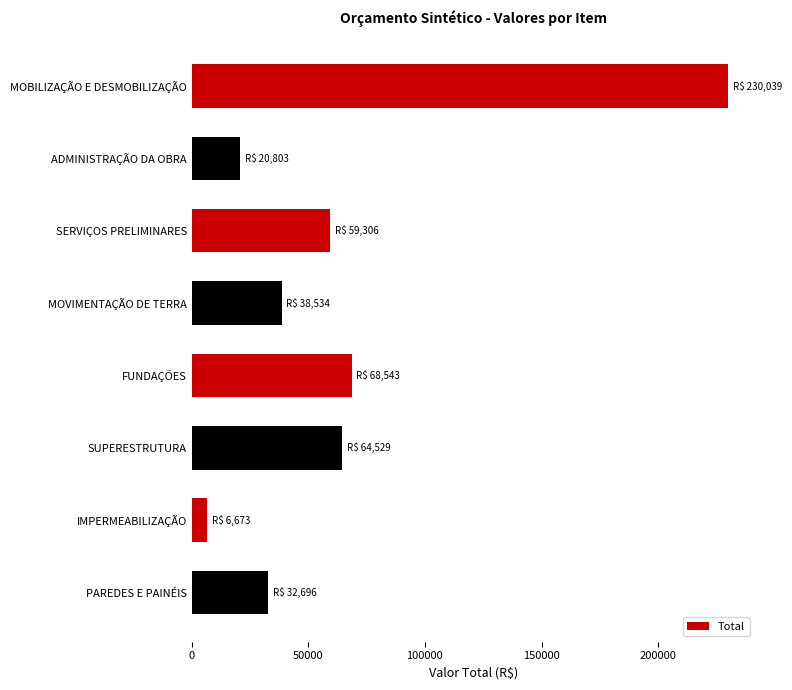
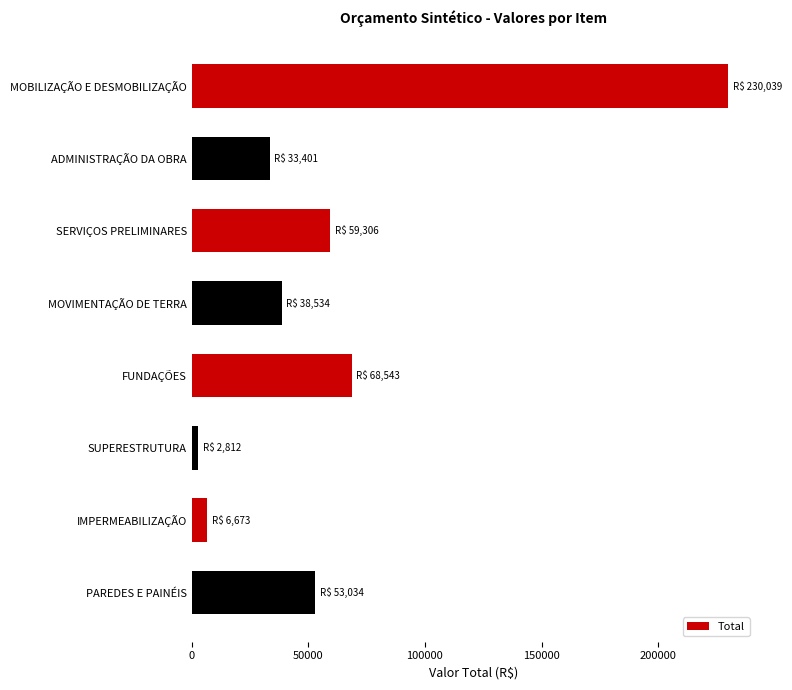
  {
    "MOBILIZAÇÃO E DESMOBILIZAÇÃO": "230,039",
-   "ADMINISTRAÇÃO DA OBRA": "20,803",
+   "ADMINISTRAÇÃO DA OBRA": "33,401",
    "SERVIÇOS PRELIMINARES": "59,306",
    "MOVIMENTAÇÃO DE TERRA": "38,534",
    "FUNDAÇÕES": "68,543",
-   "SUPERESTRUTURA": "64,529",
+   "SUPERESTRUTURA": "2,812",
    "IMPERMEABILIZAÇÃO": "6,673",
-   "PAREDES E PAINÉIS": "32,696"
+   "PAREDES E PAINÉIS": "53,034"
  }
